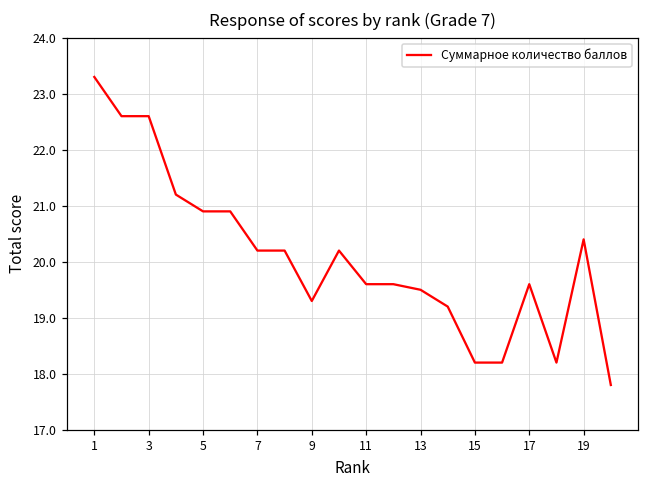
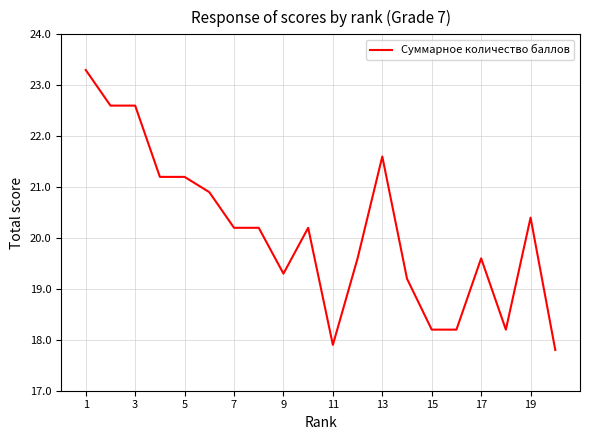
  {
    "1": 23.3,
    "3": 22.6,
-   "5": 20.9,
+   "5": 21.2,
    "7": 20.2,
    "9": 19.3,
-   "11": 19.6,
-   "13": 19.5,
+   "11": 17.9,
+   "13": 21.6,
    "15": 18.2,
    "17": 19.6,
    "19": 20.4
  }
